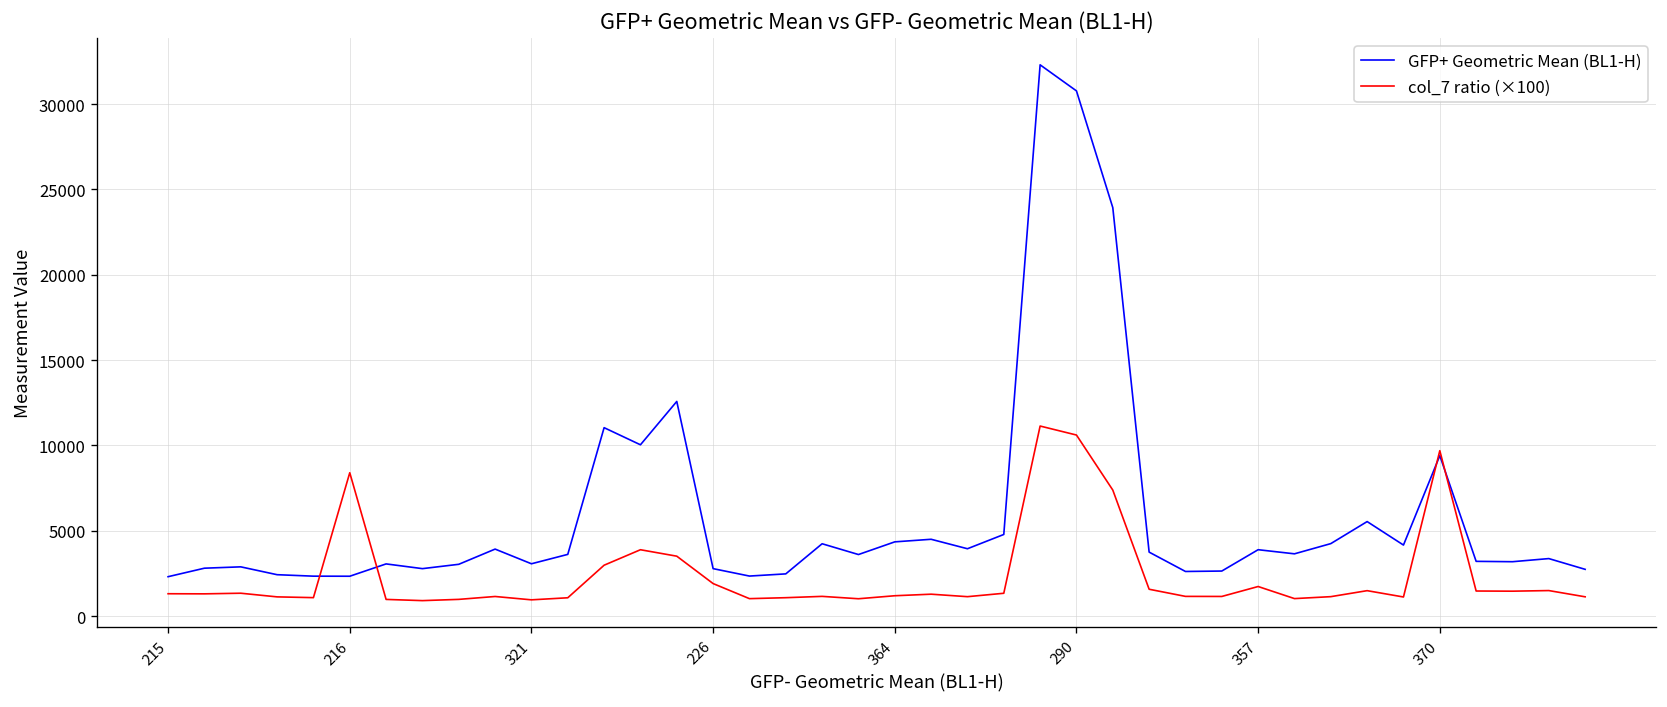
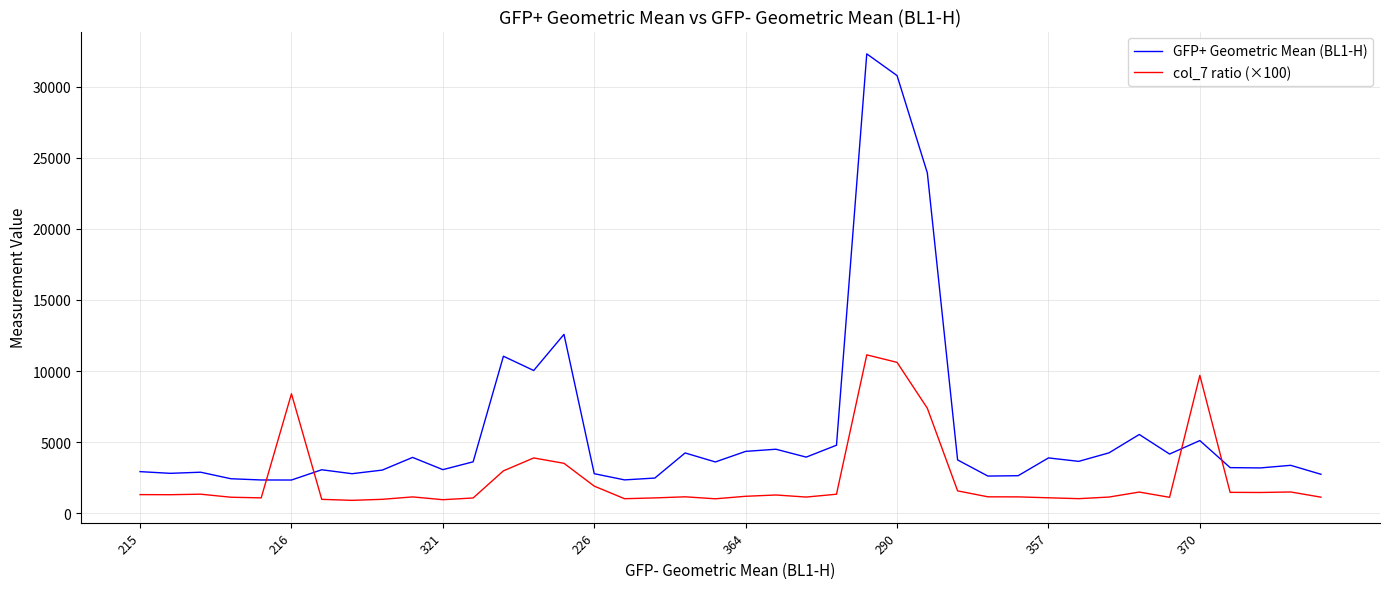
  {
    "GFP+ Geometric Mean (BL1-H)": {
-     "215": 2300,
+     "215": 2900,
      "216": 2300,
      "321": 3100,
      "226": 2800,
      "364": 4400,
      "290": 30800,
      "357": 3900,
-     "370": 9400
+     "370": 5100
    },
    "col_7 ratio (×100)": {
      "215": 1300,
      "216": 8400,
      "321": 1000,
      "226": 1900,
      "364": 1200,
      "290": 10600,
-     "357": 1700,
+     "357": 1100,
      "370": 9700
    }
  }
